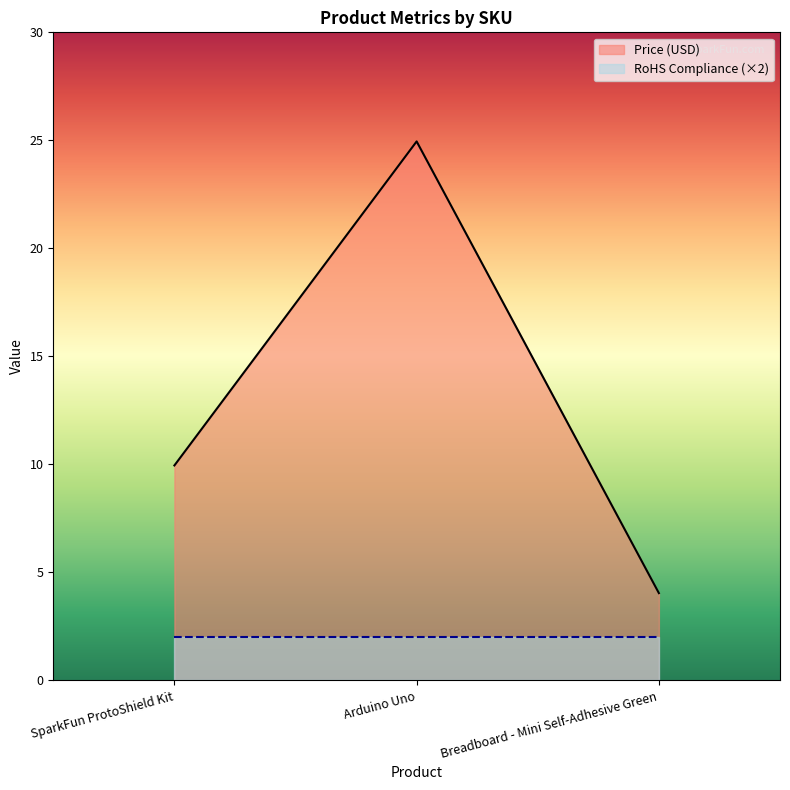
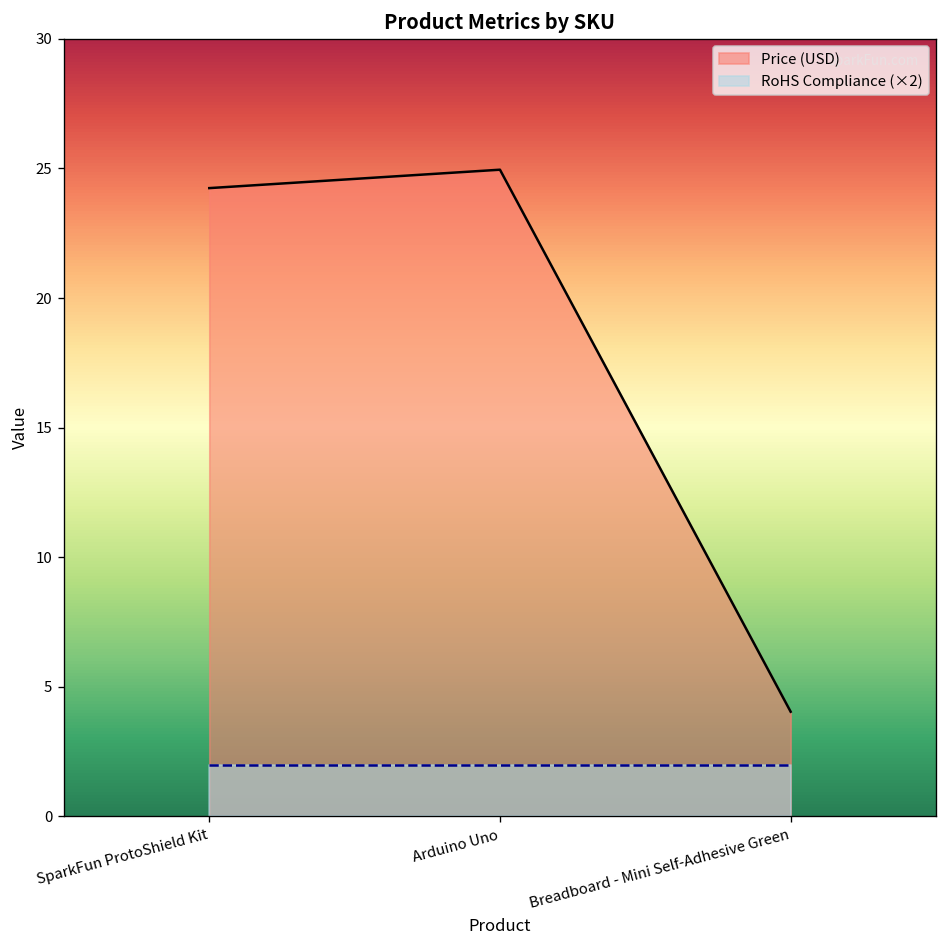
  {
    "Price (USD)": {
-     "SparkFun ProtoShield Kit": 10.0,
+     "SparkFun ProtoShield Kit": 24.2,
      "Arduino Uno": 25.0,
      "Breadboard - Mini Self-Adhesive Green": 4.0
    },
    "RoHS Compliance (×2)": {
      "SparkFun ProtoShield Kit": 2.0,
      "Arduino Uno": 2.0,
      "Breadboard - Mini Self-Adhesive Green": 2.0
    }
  }
